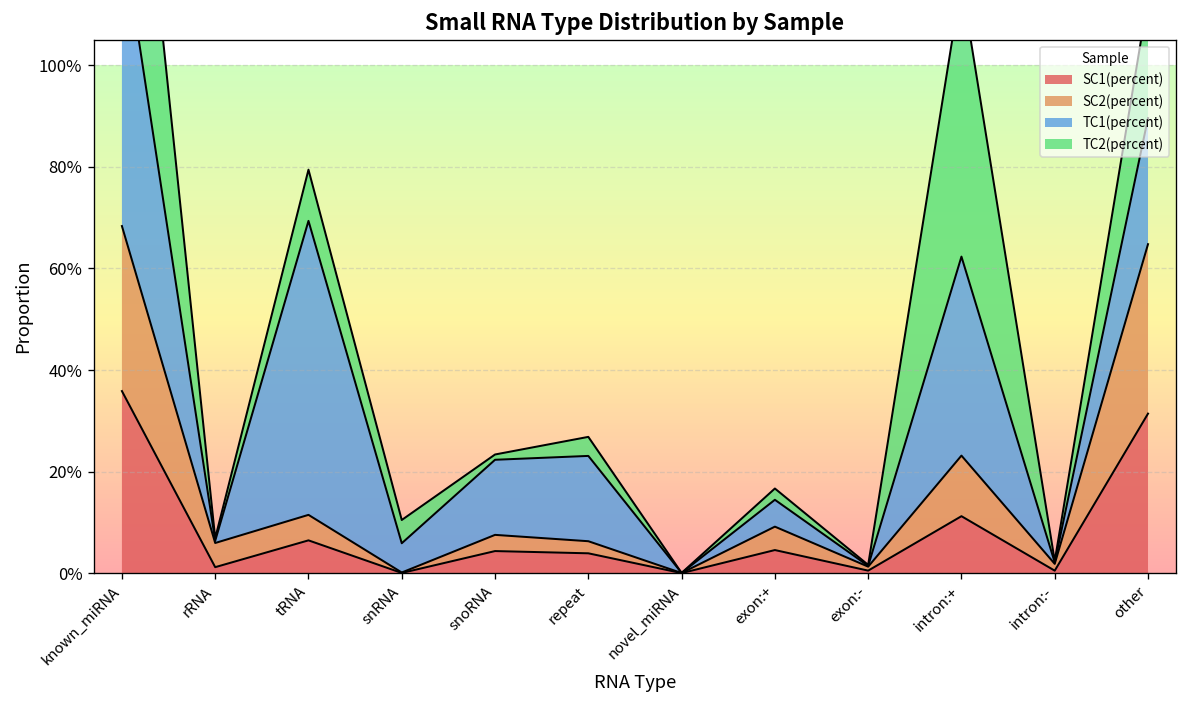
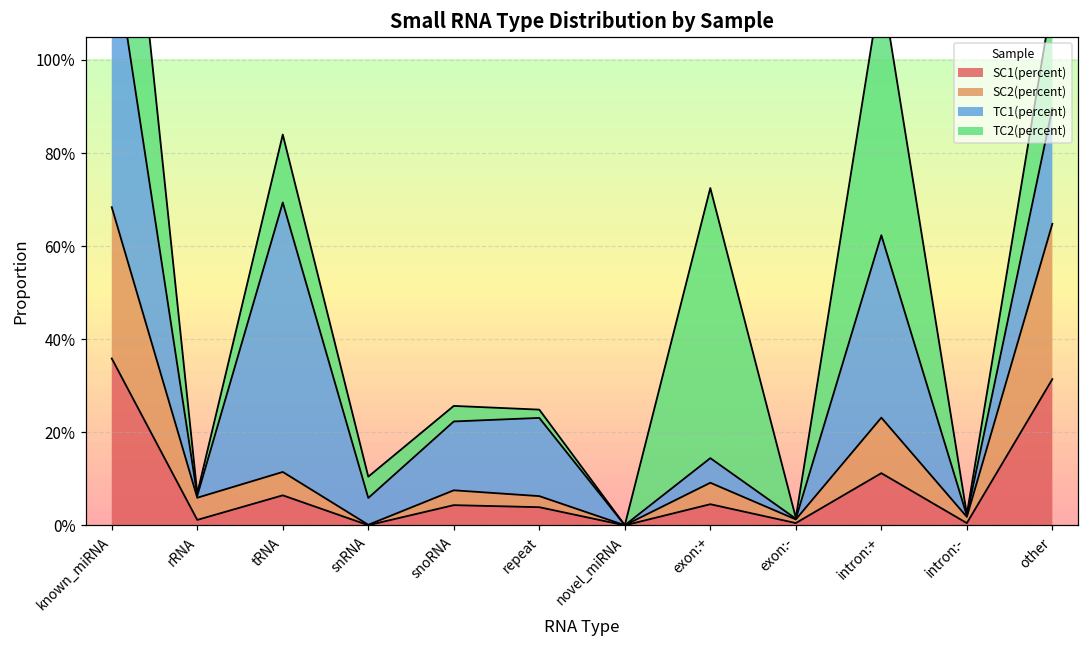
  {
    "TC1(percent)": {
      "tRNA": "58%",
      "snRNA": "6%",
      "snoRNA": "15%",
      "repeat": "17%",
      "exon:+": "5%",
      "intron:+": "39%"
    },
    "TC2(percent)": {
-     "tRNA": "10%",
+     "tRNA": "15%",
      "snRNA": "5%",
-     "snoRNA": "1%",
-     "repeat": "4%",
-     "exon:+": "2%"
+     "snoRNA": "3%",
+     "repeat": "2%",
+     "exon:+": "58%"
    }
  }
